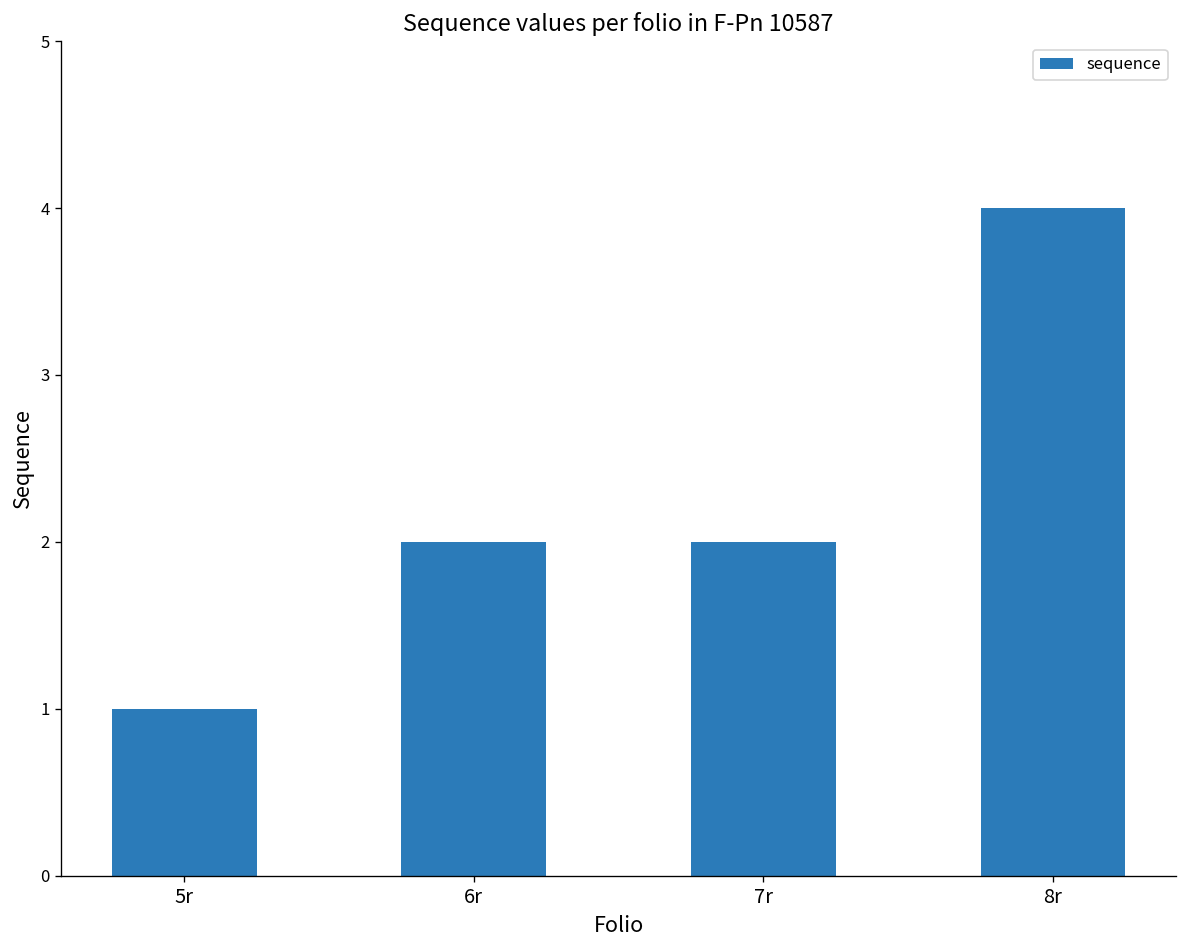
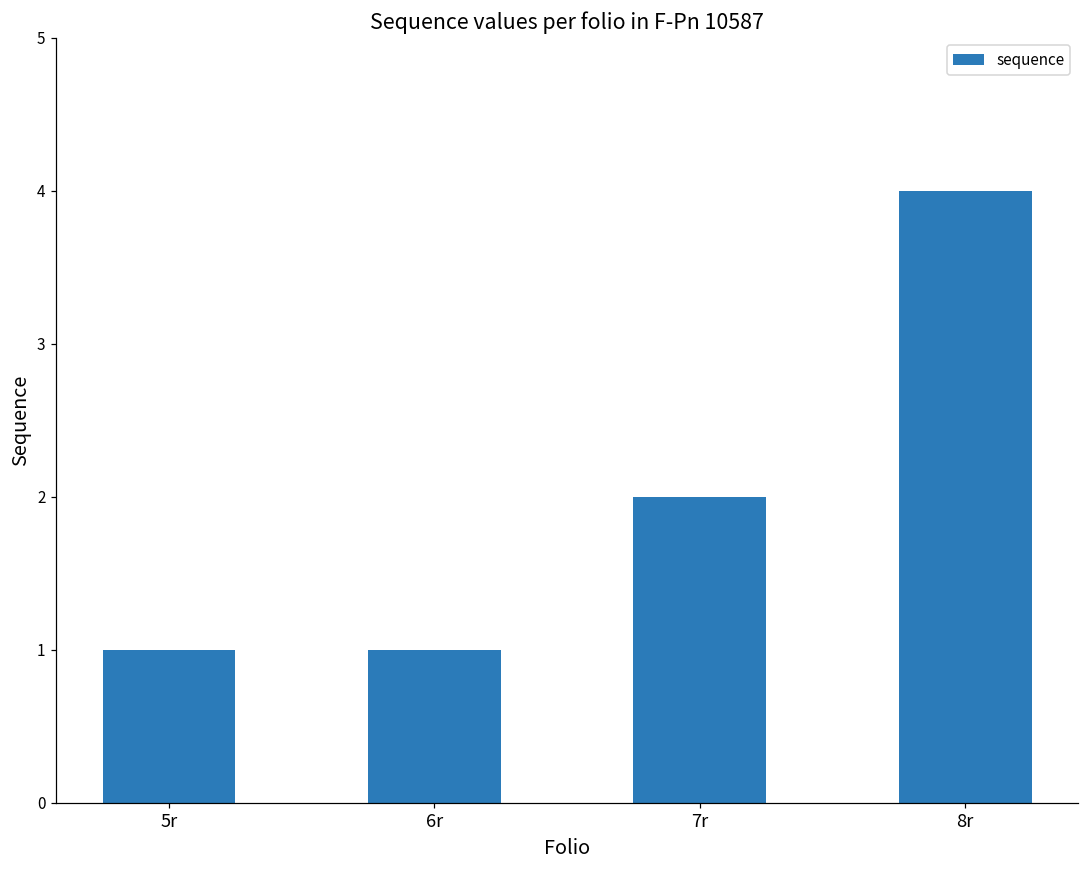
  {
    "5r": 1,
-   "6r": 2,
+   "6r": 1,
    "7r": 2,
    "8r": 4
  }
